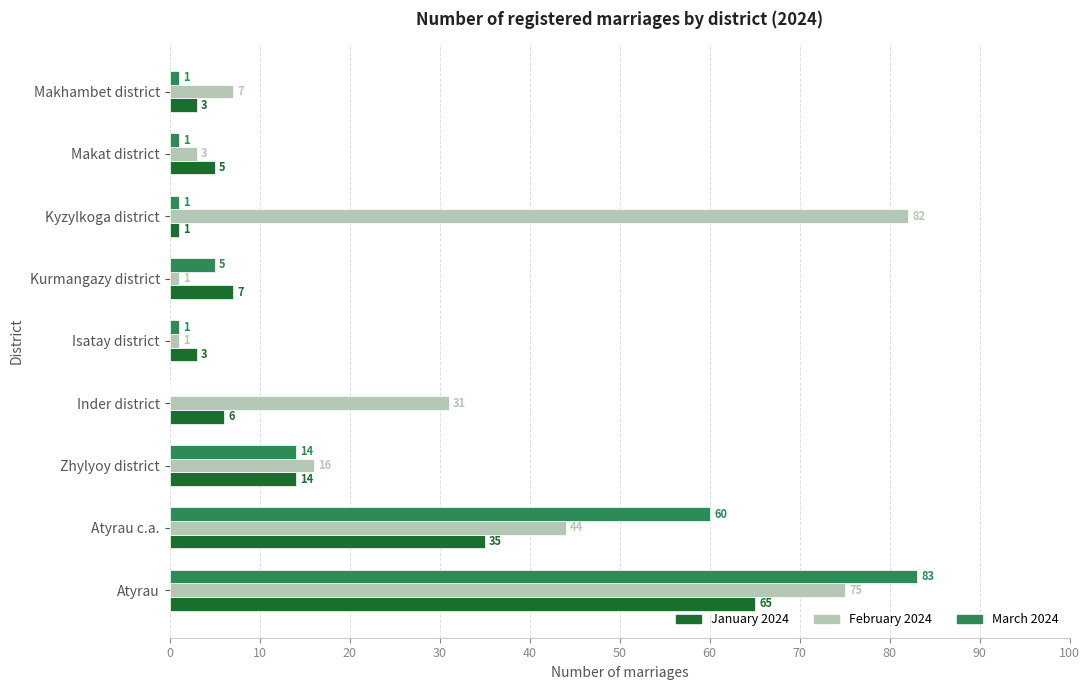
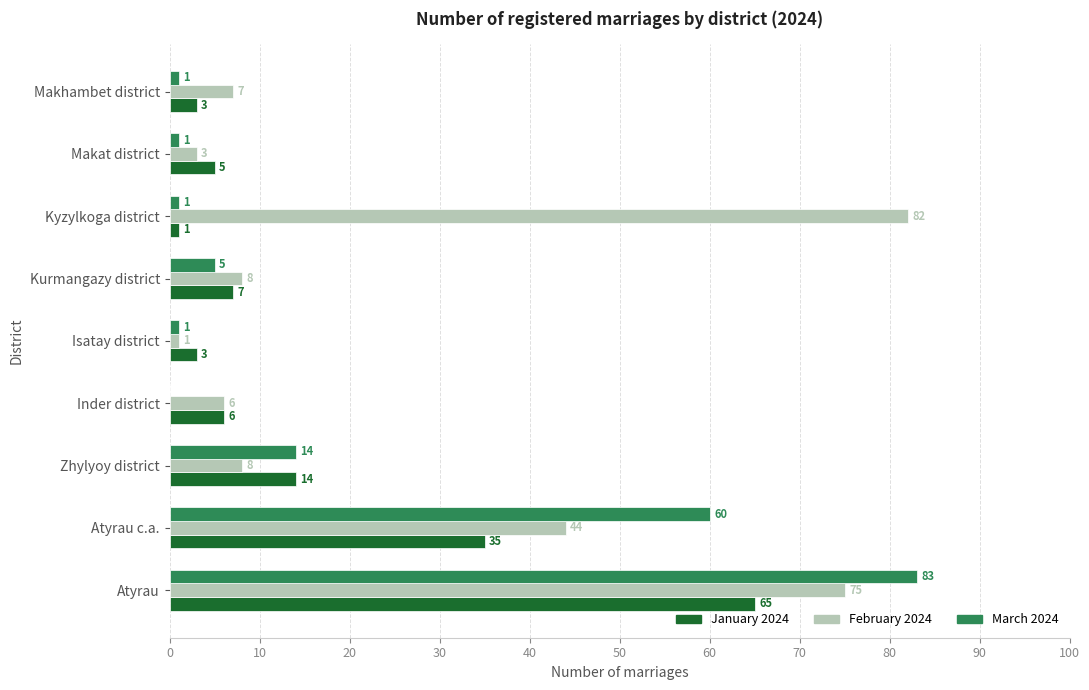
  {
    "February 2024": {
      "Makhambet district": 7,
      "Makat district": 3,
      "Kyzylkoga district": 82,
-     "Kurmangazy district": 1,
+     "Kurmangazy district": 8,
      "Isatay district": 1,
-     "Inder district": 31,
-     "Zhylyoy district": 16,
+     "Inder district": 6,
+     "Zhylyoy district": 8,
      "Atyrau c.a.": 44,
      "Atyrau": 75
    }
  }
